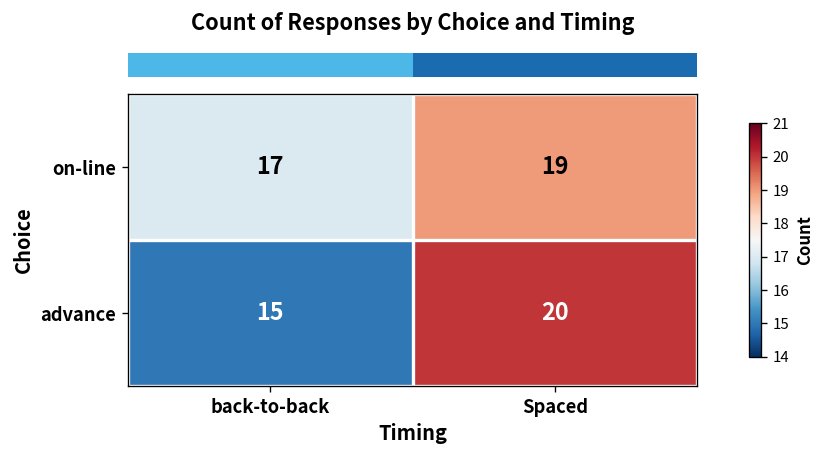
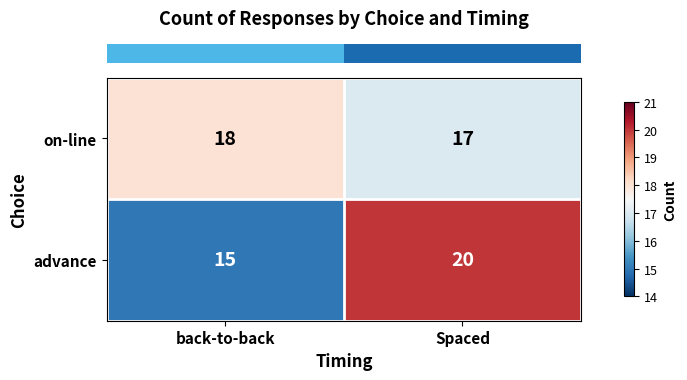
  {
    "on-line": {
-     "back-to-back": 17,
-     "Spaced": 19
+     "back-to-back": 18,
+     "Spaced": 17
    },
    "advance": {
      "back-to-back": 15,
      "Spaced": 20
    }
  }
